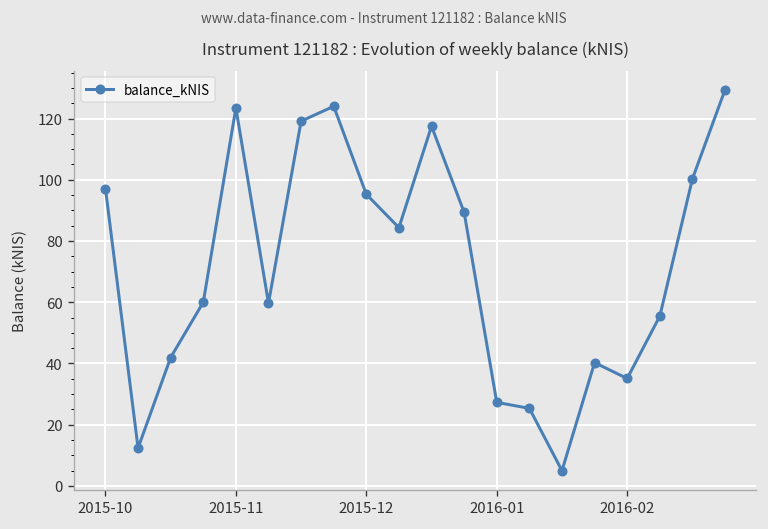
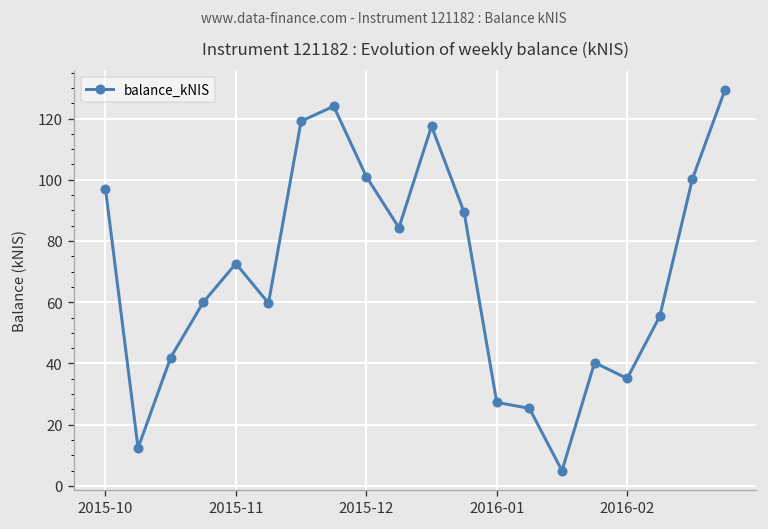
  {
    "2015-10": 97,
-   "2015-11": 123,
-   "2015-12": 95,
+   "2015-11": 73,
+   "2015-12": 101,
    "2016-01": 27,
    "2016-02": 35
  }
